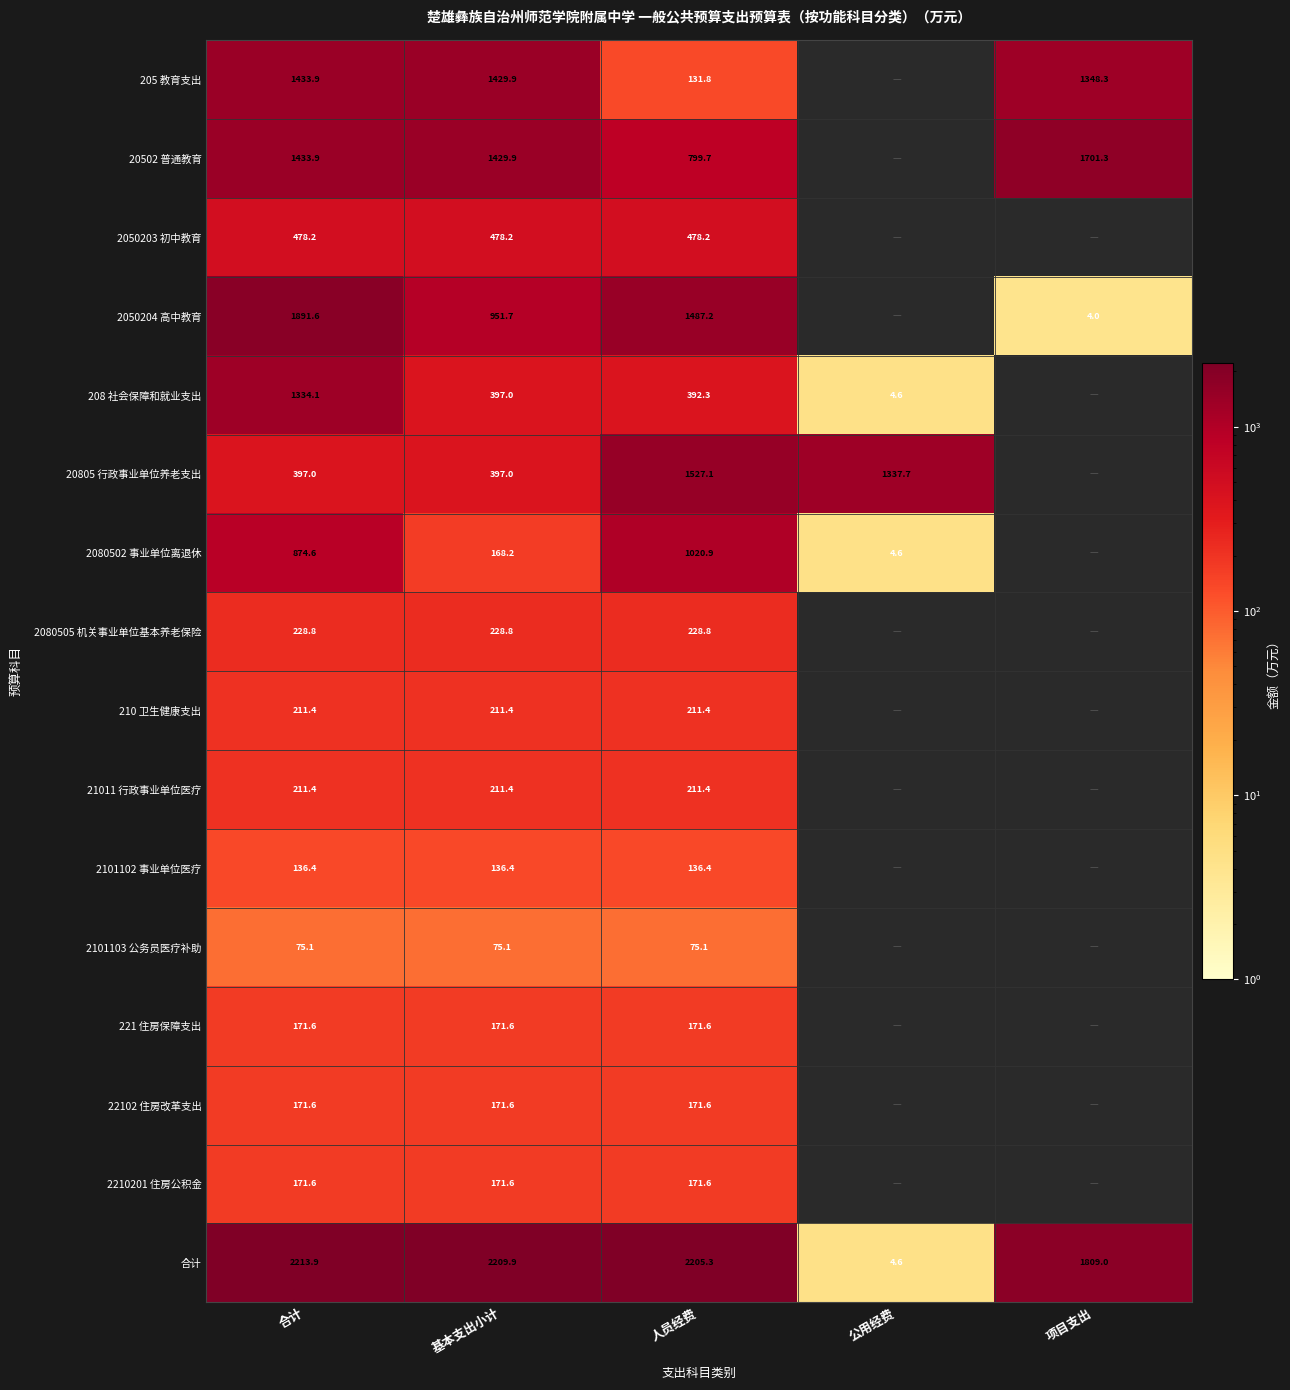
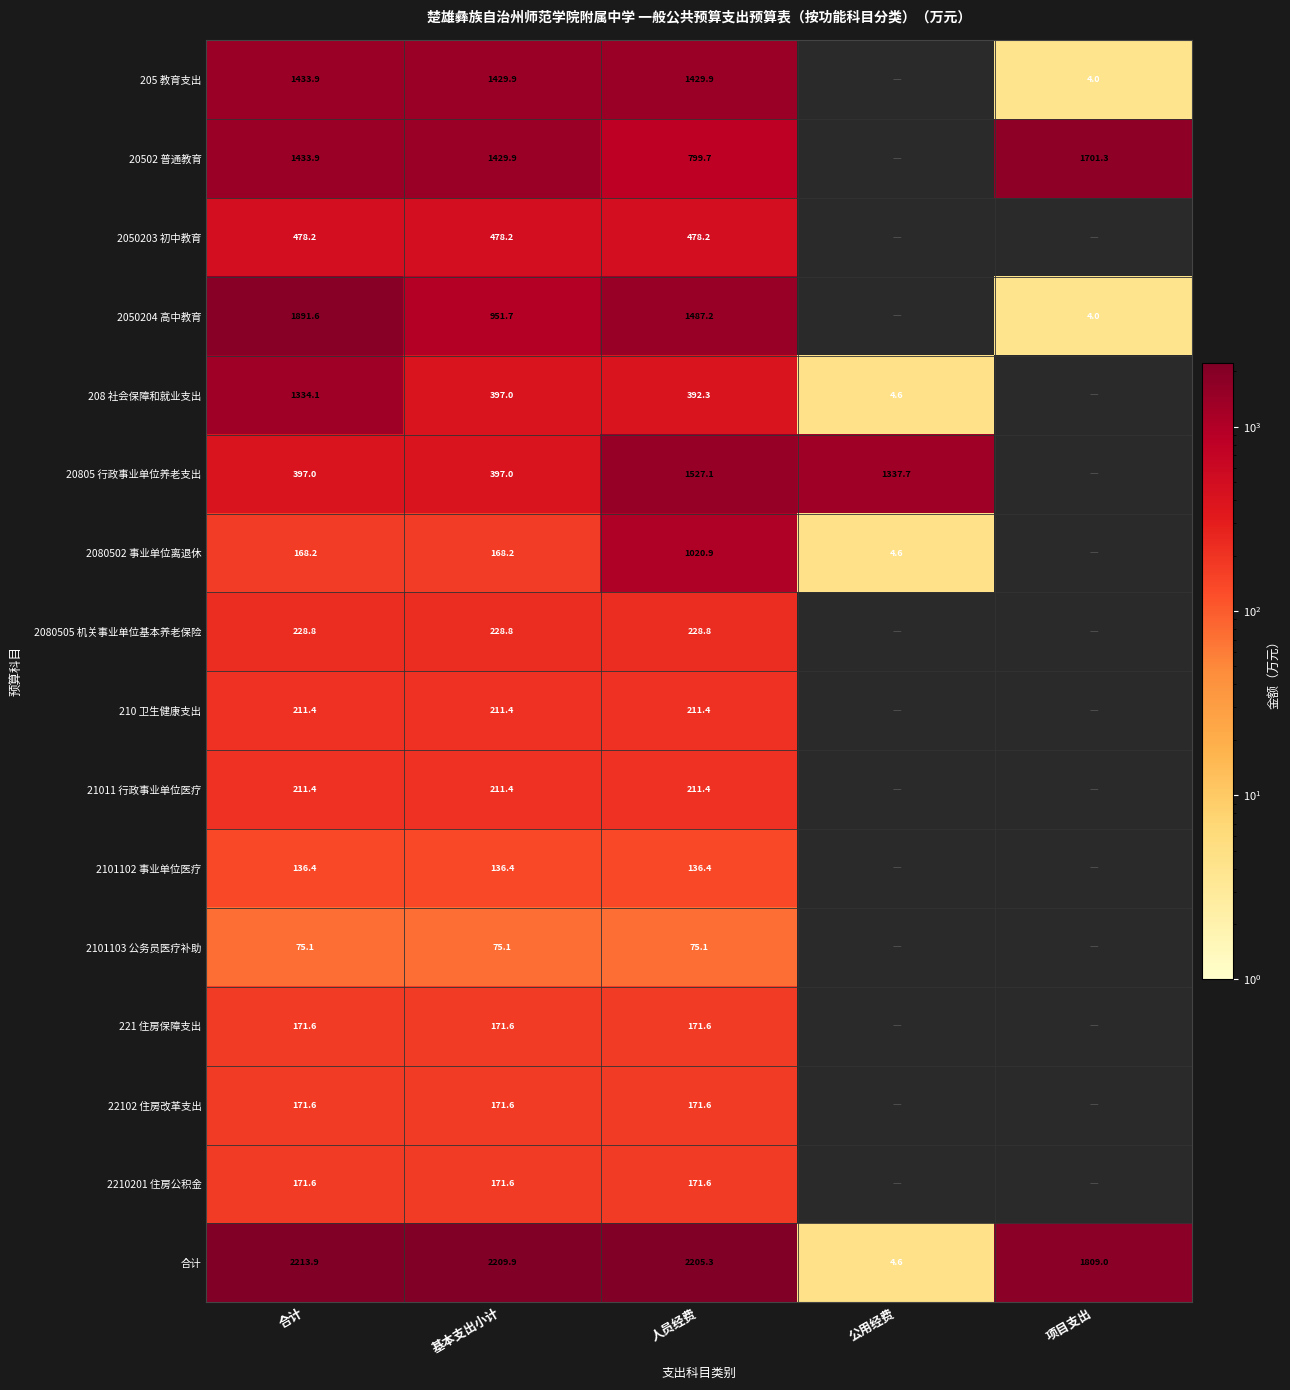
  {
    "205 教育支出": {
      "合计": 1433.9,
      "基本支出小计": 1429.9,
-     "人员经费": 131.8,
-     "项目支出": 1348.3
+     "人员经费": 1429.9,
+     "项目支出": 4.0
    },
    "20502 普通教育": {
      "合计": 1433.9,
      "基本支出小计": 1429.9,
      "人员经费": 799.7,
      "项目支出": 1701.3
    },
    "2050203 初中教育": {
      "合计": 478.2,
      "基本支出小计": 478.2,
      "人员经费": 478.2
    },
    "2050204 高中教育": {
      "合计": 1891.6,
      "基本支出小计": 951.7,
      "人员经费": 1487.2,
      "项目支出": 4.0
    },
    "208 社会保障和就业支出": {
      "合计": 1334.1,
      "基本支出小计": 397.0,
      "人员经费": 392.3,
      "公用经费": 4.6
    },
    "20805 行政事业单位养老支出": {
      "合计": 397.0,
      "基本支出小计": 397.0,
      "人员经费": 1527.1,
      "公用经费": 1337.7
    },
    "2080502 事业单位离退休": {
-     "合计": 874.6,
+     "合计": 168.2,
      "基本支出小计": 168.2,
      "人员经费": 1020.9,
      "公用经费": 4.6
    },
    "2080505 机关事业单位基本养老保险": {
      "合计": 228.8,
      "基本支出小计": 228.8,
      "人员经费": 228.8
    },
    "210 卫生健康支出": {
      "合计": 211.4,
      "基本支出小计": 211.4,
      "人员经费": 211.4
    },
    "21011 行政事业单位医疗": {
      "合计": 211.4,
      "基本支出小计": 211.4,
      "人员经费": 211.4
    },
    "2101102 事业单位医疗": {
      "合计": 136.4,
      "基本支出小计": 136.4,
      "人员经费": 136.4
    },
    "2101103 公务员医疗补助": {
      "合计": 75.1,
      "基本支出小计": 75.1,
      "人员经费": 75.1
    },
    "221 住房保障支出": {
      "合计": 171.6,
      "基本支出小计": 171.6,
      "人员经费": 171.6
    },
    "22102 住房改革支出": {
      "合计": 171.6,
      "基本支出小计": 171.6,
      "人员经费": 171.6
    },
    "2210201 住房公积金": {
      "合计": 171.6,
      "基本支出小计": 171.6,
      "人员经费": 171.6
    },
    "合计": {
      "合计": 2213.9,
      "基本支出小计": 2209.9,
      "人员经费": 2205.3,
      "公用经费": 4.6,
      "项目支出": 1809.0
    }
  }
